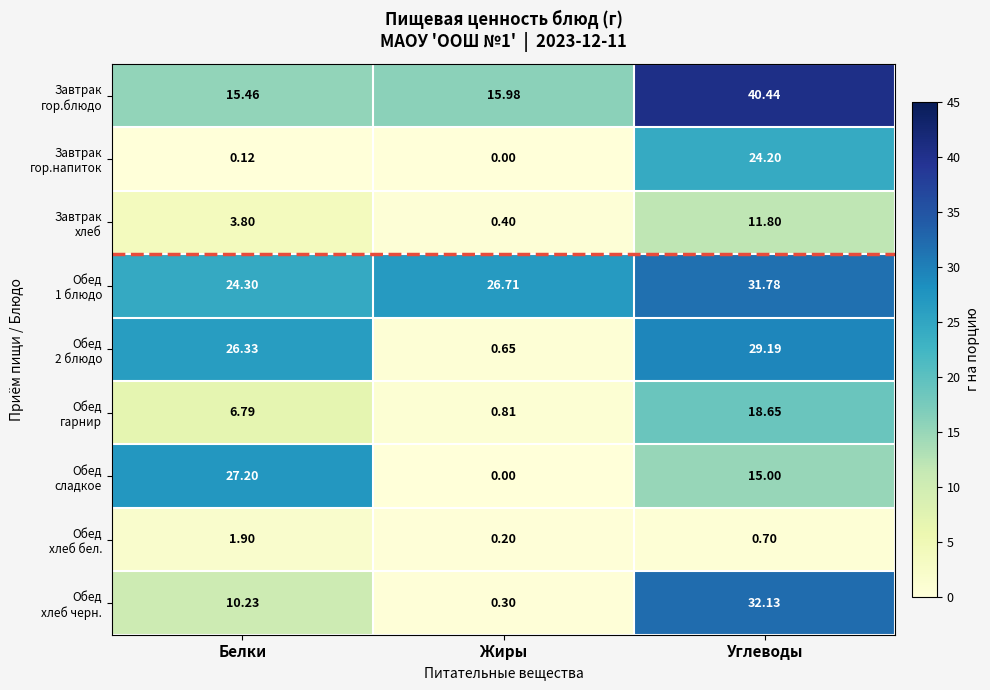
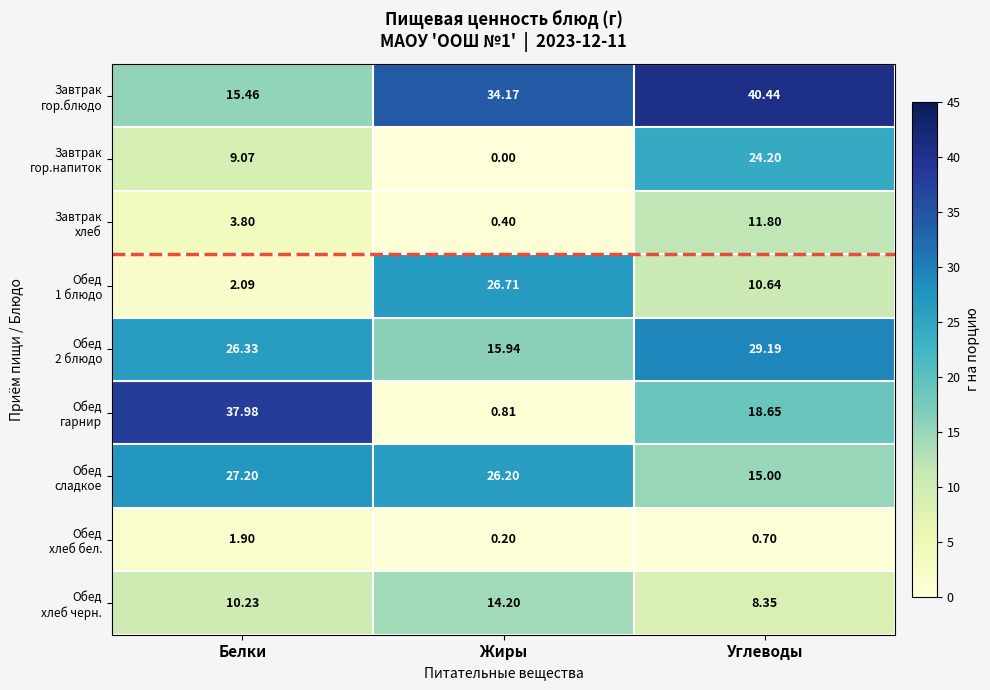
  {
    "Завтрак гор.блюдо": {
      "Белки": 15.46,
-     "Жиры": 15.98,
+     "Жиры": 34.17,
      "Углеводы": 40.44
    },
    "Завтрак гор.напиток": {
-     "Белки": 0.12,
+     "Белки": 9.07,
      "Жиры": 0.00,
      "Углеводы": 24.20
    },
    "Завтрак хлеб": {
      "Белки": 3.80,
      "Жиры": 0.40,
      "Углеводы": 11.80
    },
    "Обед 1 блюдо": {
-     "Белки": 24.30,
+     "Белки": 2.09,
      "Жиры": 26.71,
-     "Углеводы": 31.78
+     "Углеводы": 10.64
    },
    "Обед 2 блюдо": {
      "Белки": 26.33,
-     "Жиры": 0.65,
+     "Жиры": 15.94,
      "Углеводы": 29.19
    },
    "Обед гарнир": {
-     "Белки": 6.79,
+     "Белки": 37.98,
      "Жиры": 0.81,
      "Углеводы": 18.65
    },
    "Обед сладкое": {
      "Белки": 27.20,
-     "Жиры": 0.00,
+     "Жиры": 26.20,
      "Углеводы": 15.00
    },
    "Обед хлеб бел.": {
      "Белки": 1.90,
      "Жиры": 0.20,
      "Углеводы": 0.70
    },
    "Обед хлеб черн.": {
      "Белки": 10.23,
-     "Жиры": 0.30,
-     "Углеводы": 32.13
+     "Жиры": 14.20,
+     "Углеводы": 8.35
    }
  }
